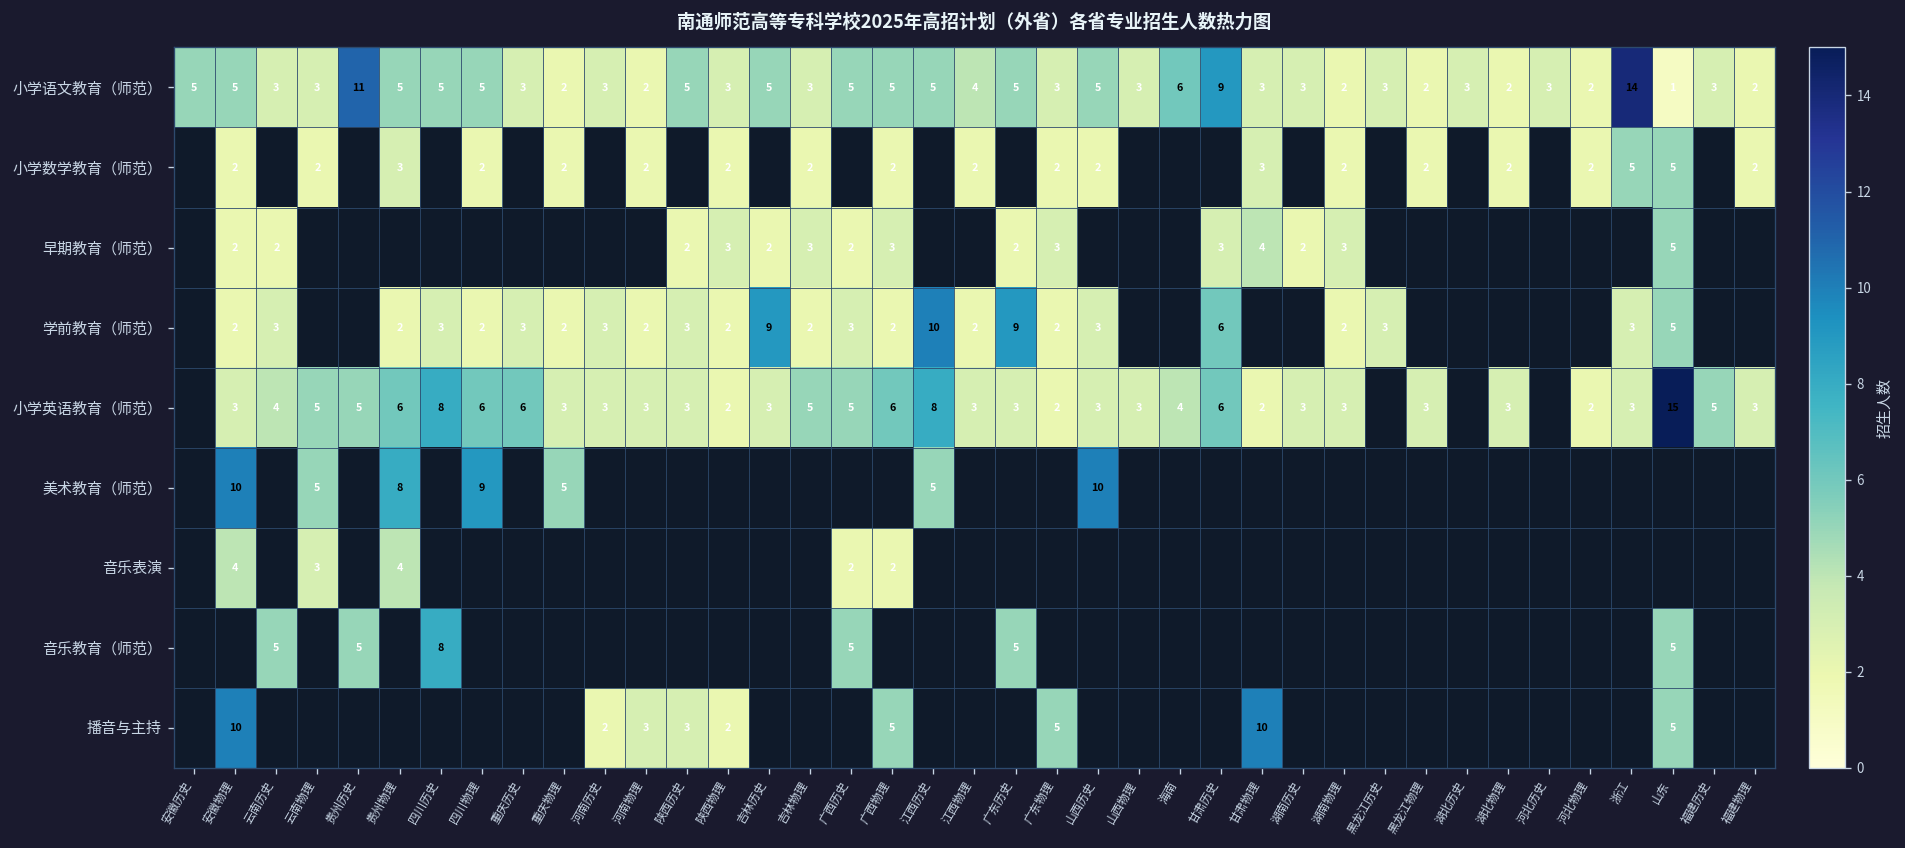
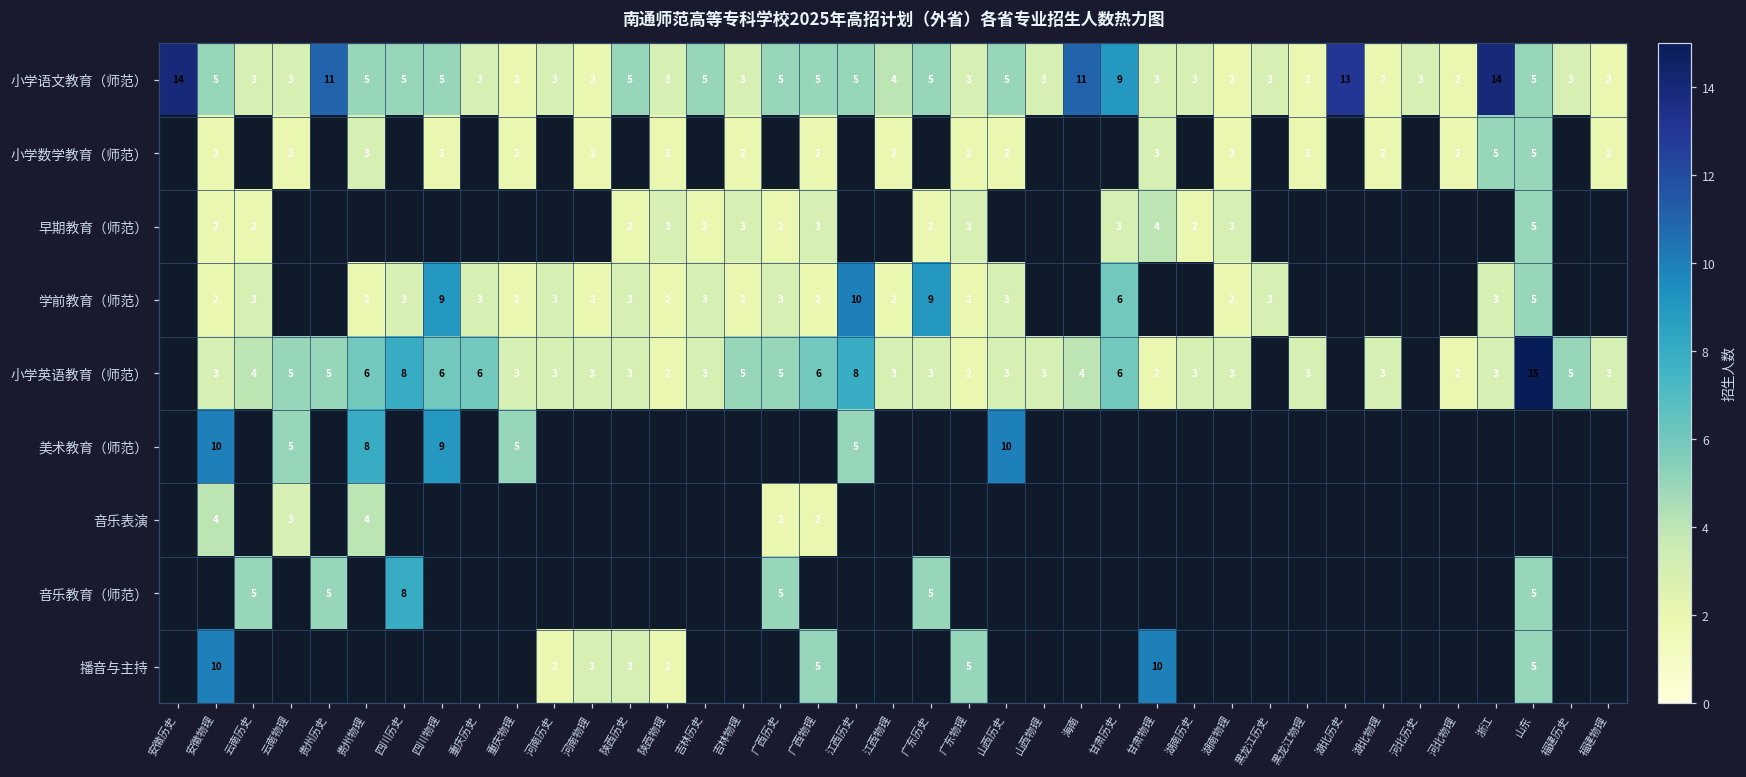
  {
    "小学语文教育（师范）": {
-     "安徽历史": 5,
+     "安徽历史": 14,
      "安徽物理": 5,
      "云南历史": 3,
      "云南物理": 3,
      "贵州历史": 11,
      "贵州物理": 5,
      "四川历史": 5,
      "四川物理": 5,
      "重庆历史": 3,
      "重庆物理": 2,
      "河南历史": 3,
      "河南物理": 2,
      "陕西历史": 5,
      "陕西物理": 3,
      "吉林历史": 5,
      "吉林物理": 3,
      "广西历史": 5,
      "广西物理": 5,
      "江西历史": 5,
      "江西物理": 4,
      "广东历史": 5,
      "广东物理": 3,
      "山西历史": 5,
      "山西物理": 3,
-     "海南": 6,
+     "海南": 11,
      "甘肃历史": 9,
      "甘肃物理": 3,
      "湖南历史": 3,
      "湖南物理": 2,
      "黑龙江历史": 3,
      "黑龙江物理": 2,
-     "湖北历史": 3,
+     "湖北历史": 13,
      "湖北物理": 2,
      "河北历史": 3,
      "河北物理": 2,
      "浙江": 14,
-     "山东": 1,
+     "山东": 5,
      "福建历史": 3,
      "福建物理": 2
    },
    "小学数学教育（师范）": {
      "安徽物理": 2,
      "云南物理": 2,
      "贵州物理": 3,
      "四川物理": 2,
      "重庆物理": 2,
      "河南物理": 2,
      "陕西物理": 2,
      "吉林物理": 2,
      "广西物理": 2,
      "江西物理": 2,
      "广东物理": 2,
      "山西历史": 2,
      "甘肃物理": 3,
      "湖南物理": 2,
      "黑龙江物理": 2,
      "湖北物理": 2,
      "河北物理": 2,
      "浙江": 5,
      "山东": 5,
      "福建物理": 2
    },
    "早期教育（师范）": {
      "安徽物理": 2,
      "云南历史": 2,
      "陕西历史": 2,
      "陕西物理": 3,
      "吉林历史": 2,
      "吉林物理": 3,
      "广西历史": 2,
      "广西物理": 3,
      "广东历史": 2,
      "广东物理": 3,
      "甘肃历史": 3,
      "甘肃物理": 4,
      "湖南历史": 2,
      "湖南物理": 3,
      "山东": 5
    },
    "学前教育（师范）": {
      "安徽物理": 2,
      "云南历史": 3,
      "贵州物理": 2,
      "四川历史": 3,
-     "四川物理": 2,
+     "四川物理": 9,
      "重庆历史": 3,
      "重庆物理": 2,
      "河南历史": 3,
      "河南物理": 2,
      "陕西历史": 3,
      "陕西物理": 2,
-     "吉林历史": 9,
+     "吉林历史": 3,
      "吉林物理": 2,
      "广西历史": 3,
      "广西物理": 2,
      "江西历史": 10,
      "江西物理": 2,
      "广东历史": 9,
      "广东物理": 2,
      "山西历史": 3,
      "甘肃历史": 6,
      "湖南物理": 2,
      "黑龙江历史": 3,
      "浙江": 3,
      "山东": 5
    },
    "小学英语教育（师范）": {
      "安徽物理": 3,
      "云南历史": 4,
      "云南物理": 5,
      "贵州历史": 5,
      "贵州物理": 6,
      "四川历史": 8,
      "四川物理": 6,
      "重庆历史": 6,
      "重庆物理": 3,
      "河南历史": 3,
      "河南物理": 3,
      "陕西历史": 3,
      "陕西物理": 2,
      "吉林历史": 3,
      "吉林物理": 5,
      "广西历史": 5,
      "广西物理": 6,
      "江西历史": 8,
      "江西物理": 3,
      "广东历史": 3,
      "广东物理": 2,
      "山西历史": 3,
      "山西物理": 3,
      "海南": 4,
      "甘肃历史": 6,
      "甘肃物理": 2,
      "湖南历史": 3,
      "湖南物理": 3,
      "黑龙江物理": 3,
      "湖北物理": 3,
      "河北物理": 2,
      "浙江": 3,
      "山东": 15,
      "福建历史": 5,
      "福建物理": 3
    },
    "美术教育（师范）": {
      "安徽物理": 10,
      "云南物理": 5,
      "贵州物理": 8,
      "四川物理": 9,
      "重庆物理": 5,
      "江西历史": 5,
      "山西历史": 10
    },
    "音乐表演": {
      "安徽物理": 4,
      "云南物理": 3,
      "贵州物理": 4,
      "广西历史": 2,
      "广西物理": 2
    },
    "音乐教育（师范）": {
      "云南历史": 5,
      "贵州历史": 5,
      "四川历史": 8,
      "广西历史": 5,
      "广东历史": 5,
      "山东": 5
    },
    "播音与主持": {
      "安徽物理": 10,
      "河南历史": 2,
      "河南物理": 3,
      "陕西历史": 3,
      "陕西物理": 2,
      "广西物理": 5,
      "广东物理": 5,
      "甘肃物理": 10,
      "山东": 5
    }
  }
